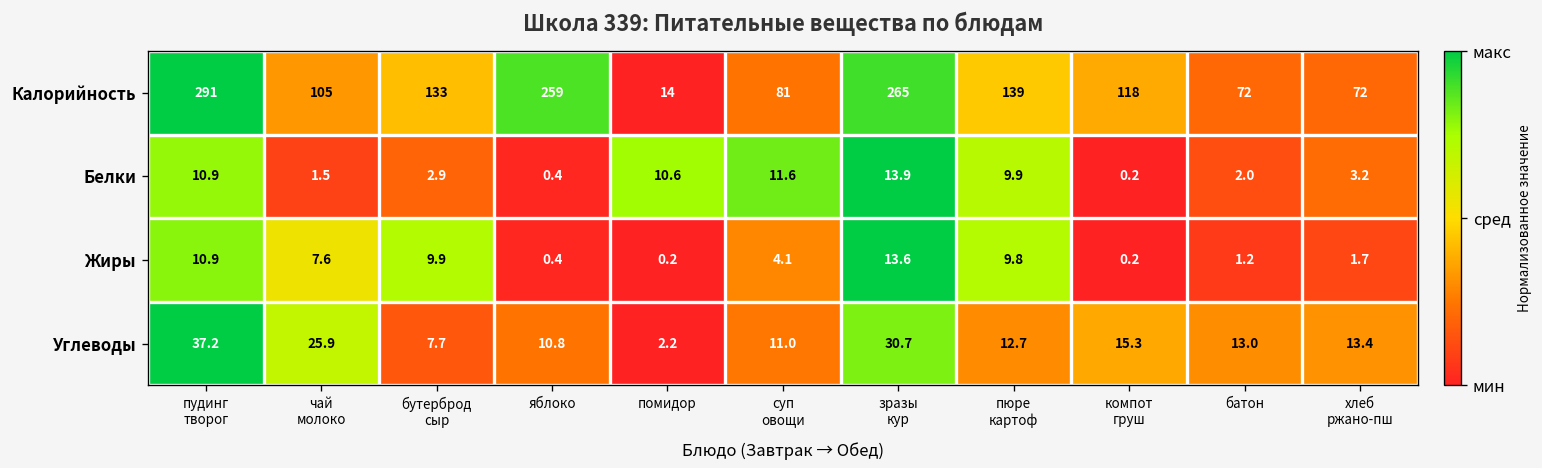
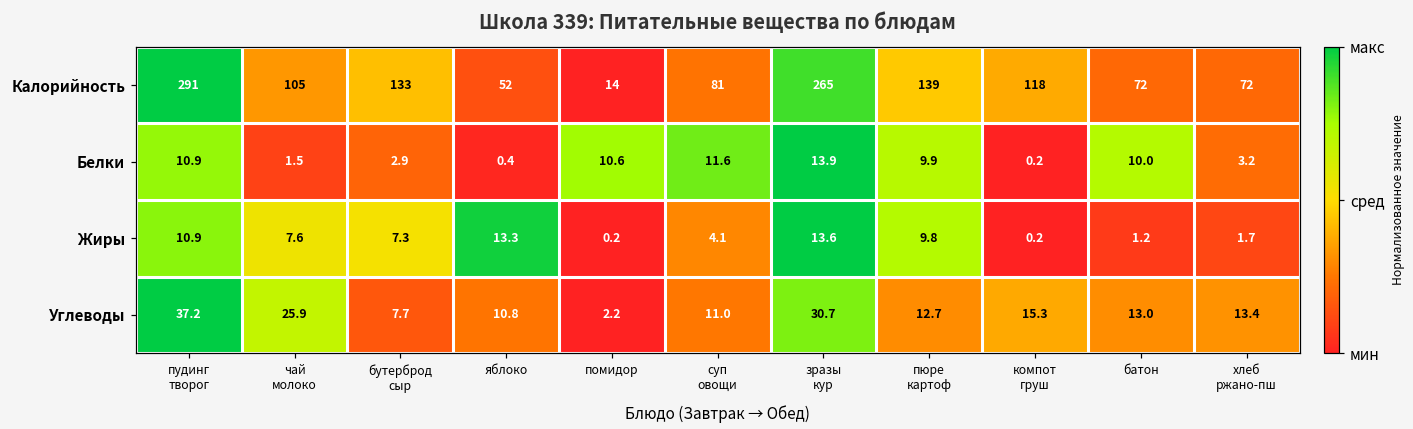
  {
    "Калорийность": {
      "пудинг творог": 291,
      "чай молоко": 105,
      "бутерброд сыр": 133,
-     "яблоко": 259,
+     "яблоко": 52,
      "помидор": 14,
      "суп овощи": 81,
      "зразы кур": 265,
      "пюре картоф": 139,
      "компот груш": 118,
      "батон": 72,
      "хлеб ржано-пш": 72
    },
    "Белки": {
      "пудинг творог": 10.9,
      "чай молоко": 1.5,
      "бутерброд сыр": 2.9,
      "яблоко": 0.4,
      "помидор": 10.6,
      "суп овощи": 11.6,
      "зразы кур": 13.9,
      "пюре картоф": 9.9,
      "компот груш": 0.2,
-     "батон": 2.0,
+     "батон": 10.0,
      "хлеб ржано-пш": 3.2
    },
    "Жиры": {
      "пудинг творог": 10.9,
      "чай молоко": 7.6,
-     "бутерброд сыр": 9.9,
-     "яблоко": 0.4,
+     "бутерброд сыр": 7.3,
+     "яблоко": 13.3,
      "помидор": 0.2,
      "суп овощи": 4.1,
      "зразы кур": 13.6,
      "пюре картоф": 9.8,
      "компот груш": 0.2,
      "батон": 1.2,
      "хлеб ржано-пш": 1.7
    },
    "Углеводы": {
      "пудинг творог": 37.2,
      "чай молоко": 25.9,
      "бутерброд сыр": 7.7,
      "яблоко": 10.8,
      "помидор": 2.2,
      "суп овощи": 11.0,
      "зразы кур": 30.7,
      "пюре картоф": 12.7,
      "компот груш": 15.3,
      "батон": 13.0,
      "хлеб ржано-пш": 13.4
    }
  }
